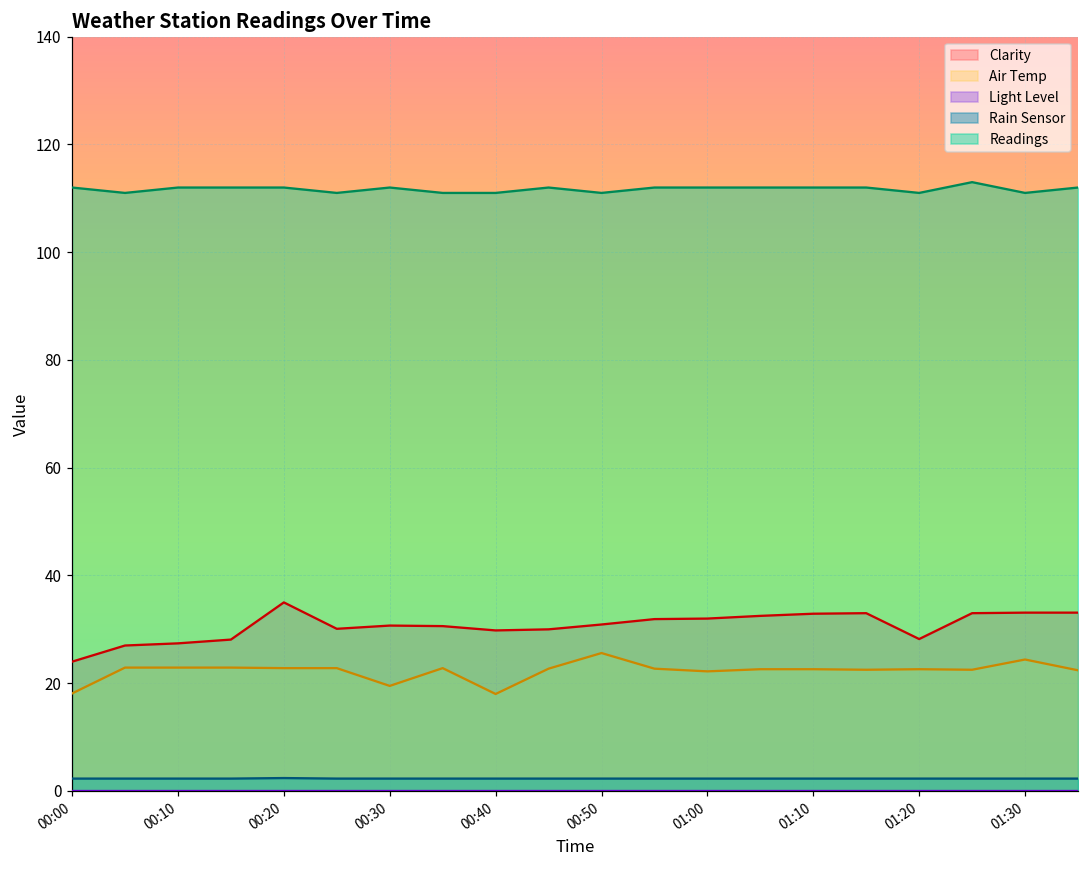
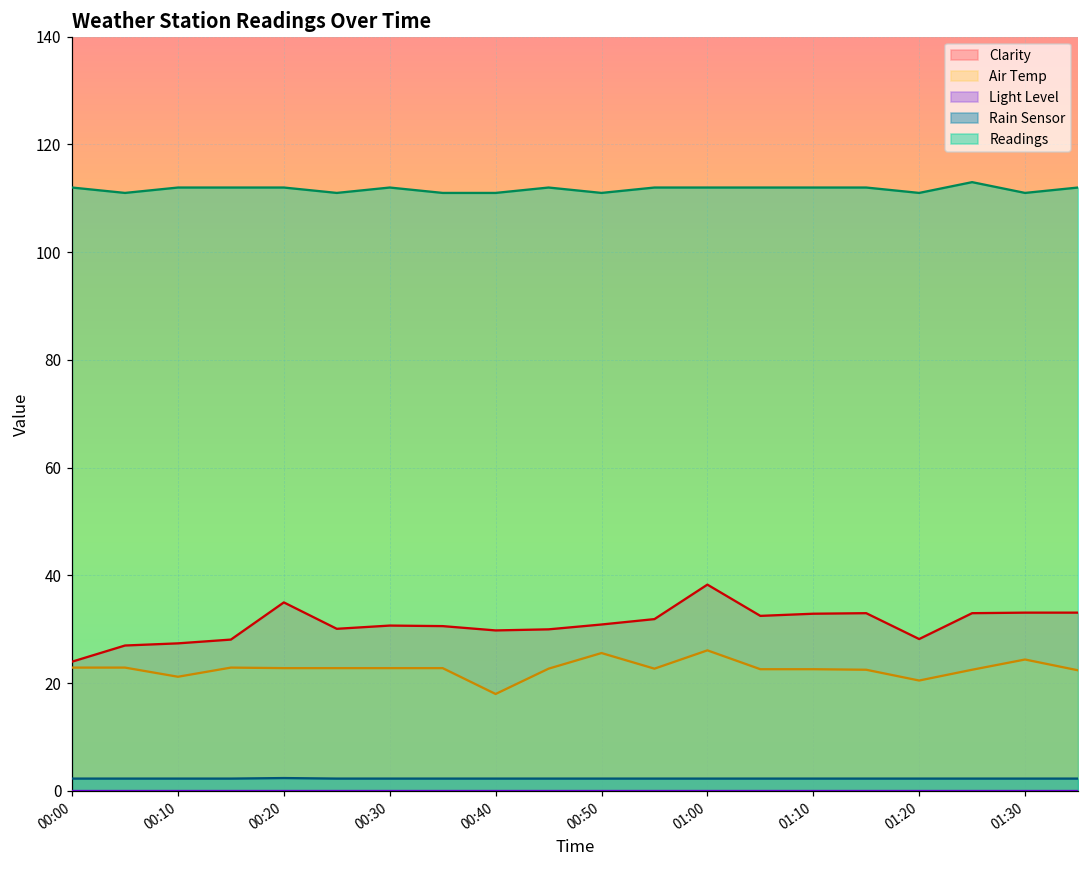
  {
    "Clarity": {
      "00:00": 24,
      "00:10": 27,
      "00:20": 35,
      "00:30": 31,
      "00:40": 30,
      "00:50": 31,
-     "01:00": 32,
+     "01:00": 38,
      "01:10": 33,
      "01:20": 28,
      "01:30": 33
    },
    "Air Temp": {
-     "00:00": 18,
-     "00:10": 23,
+     "00:00": 23,
+     "00:10": 21,
      "00:20": 23,
-     "00:30": 20,
+     "00:30": 23,
      "00:40": 18,
      "00:50": 26,
-     "01:00": 22,
+     "01:00": 26,
      "01:10": 23,
-     "01:20": 23,
+     "01:20": 21,
      "01:30": 24
    },
    "Light Level": {
      "00:00": 0,
      "00:10": 0,
      "00:20": 0,
      "00:30": 0,
      "00:40": 0,
      "00:50": 0,
      "01:00": 0,
      "01:10": 0,
      "01:20": 0,
      "01:30": 0
    }
  }
